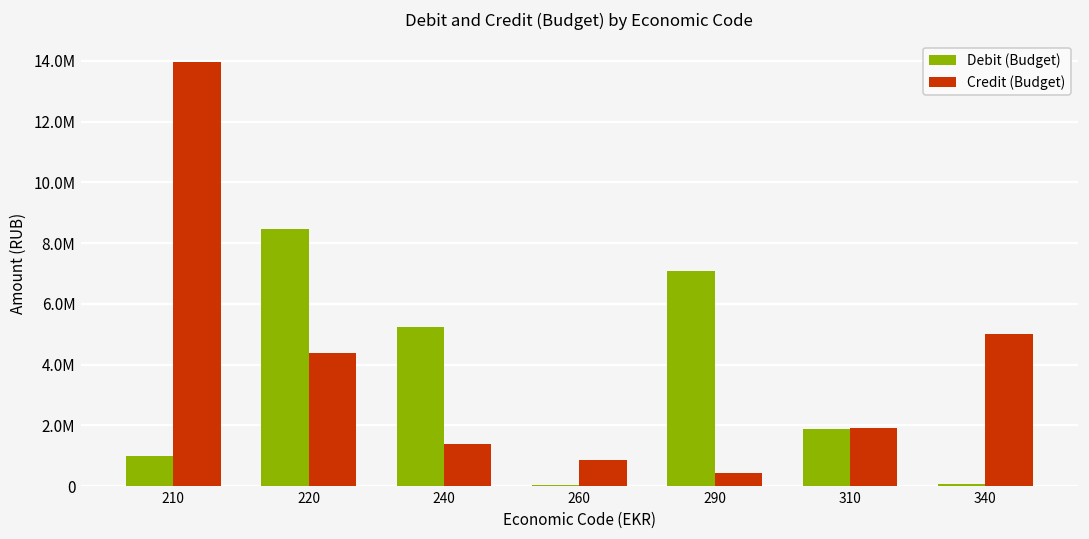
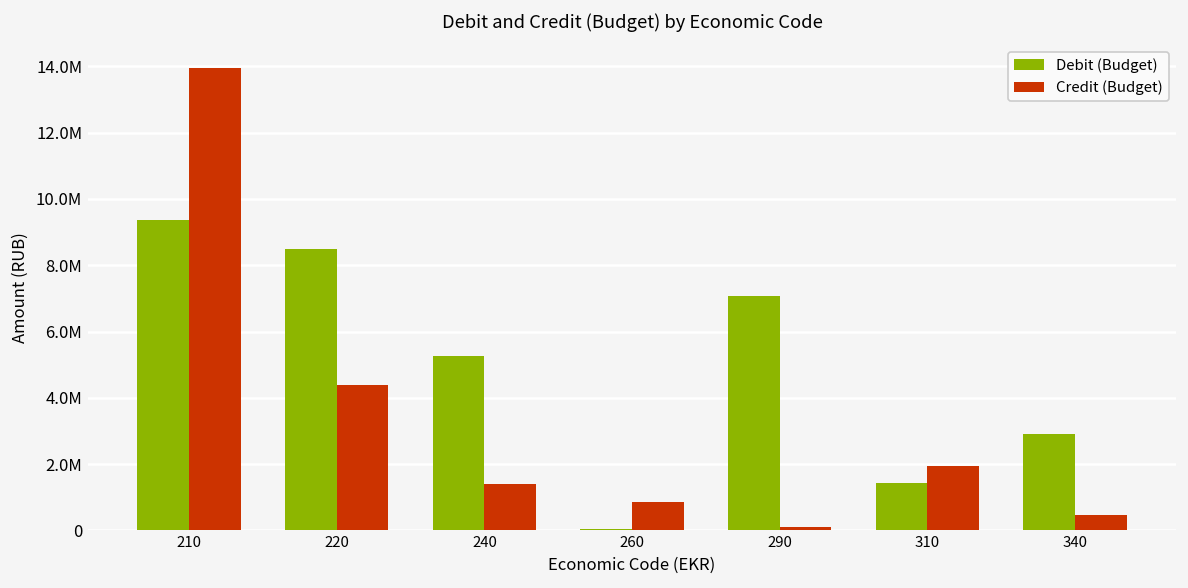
  {
    "Debit (Budget)": {
-     "210": 1000000,
+     "210": 9400000,
      "220": 8500000,
      "240": 5200000,
      "290": 7100000,
-     "310": 1900000,
-     "340": 100000
+     "310": 1400000,
+     "340": 2900000
    },
    "Credit (Budget)": {
      "210": 14000000,
      "220": 4400000,
      "240": 1400000,
      "260": 900000,
-     "290": 400000,
+     "290": 100000,
      "310": 1900000,
-     "340": 5000000
+     "340": 500000
    }
  }
